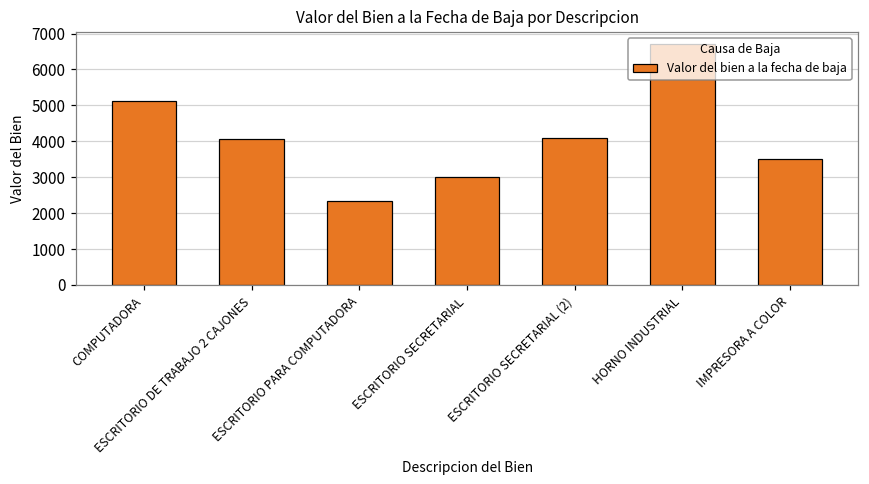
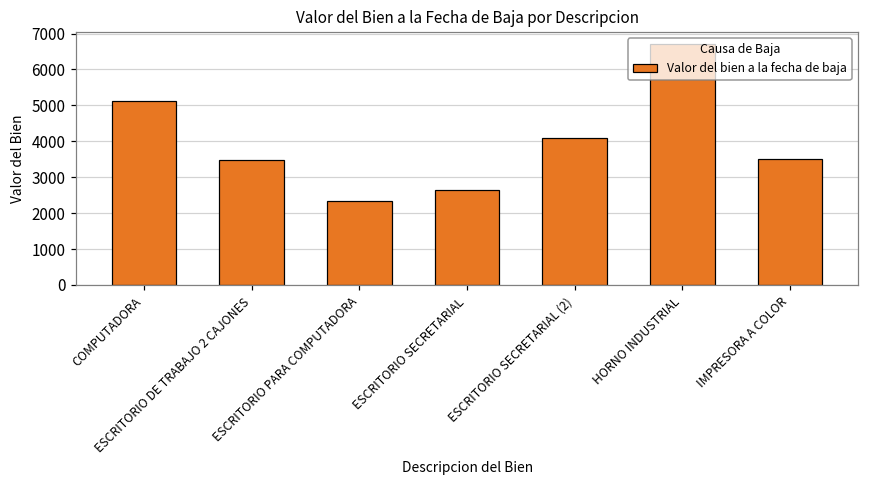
  {
    "COMPUTADORA": 5100,
-   "ESCRITORIO DE TRABAJO 2 CAJONES": 4100,
+   "ESCRITORIO DE TRABAJO 2 CAJONES": 3500,
    "ESCRITORIO PARA COMPUTADORA": 2300,
-   "ESCRITORIO SECRETARIAL": 3000,
+   "ESCRITORIO SECRETARIAL": 2700,
    "ESCRITORIO SECRETARIAL (2)": 4100,
    "IMPRESORA A COLOR": 3500
  }
